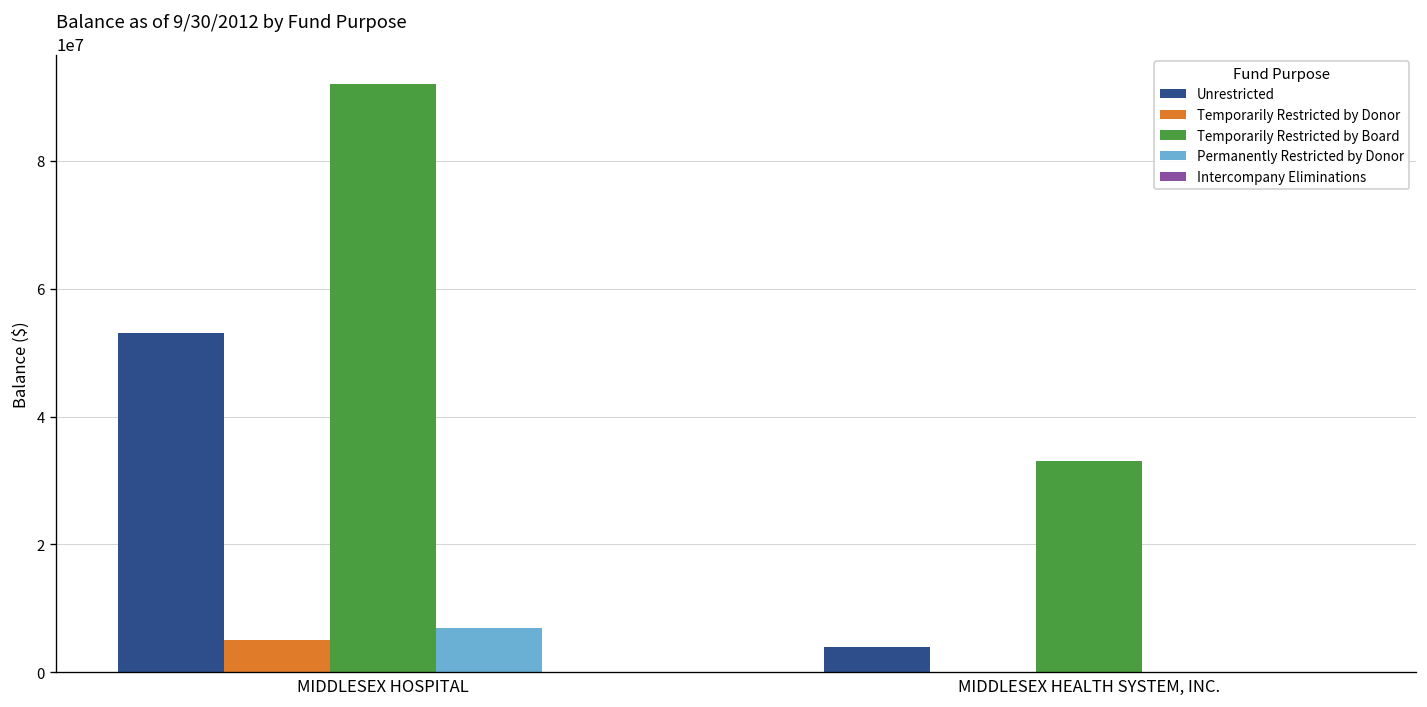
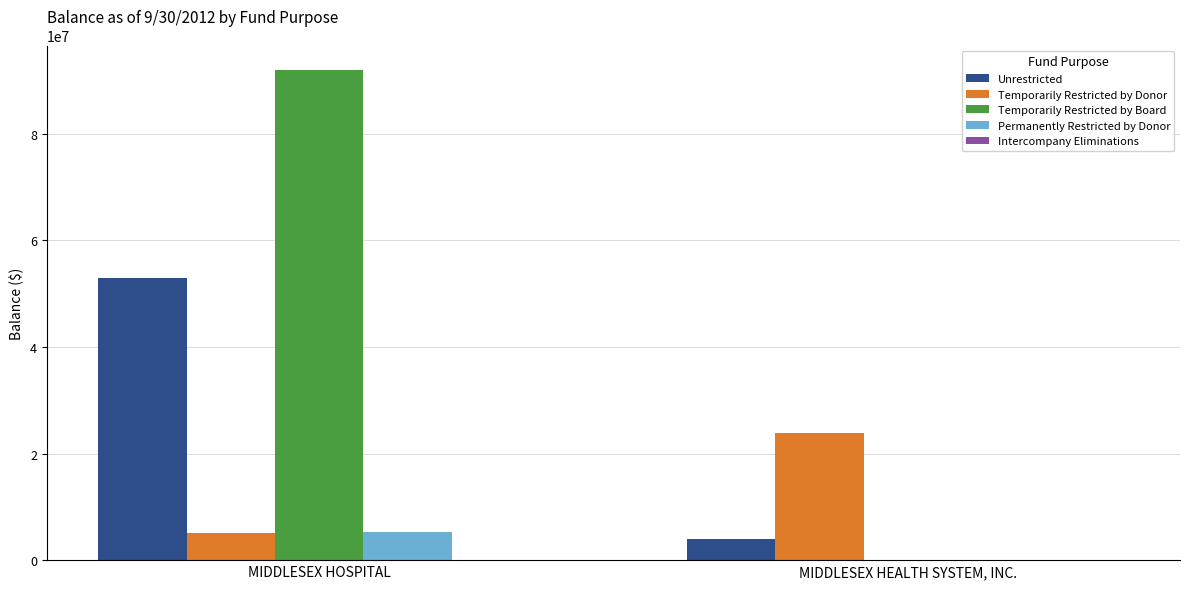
  {
    "Unrestricted": {
      "MIDDLESEX HOSPITAL": 53000000,
      "MIDDLESEX HEALTH SYSTEM, INC.": 4000000
    },
    "Temporarily Restricted by Donor": {
      "MIDDLESEX HOSPITAL": 5000000,
-     "MIDDLESEX HEALTH SYSTEM, INC.": 0
+     "MIDDLESEX HEALTH SYSTEM, INC.": 24000000
    },
    "Temporarily Restricted by Board": {
      "MIDDLESEX HOSPITAL": 92000000,
-     "MIDDLESEX HEALTH SYSTEM, INC.": 33000000
+     "MIDDLESEX HEALTH SYSTEM, INC.": 0
    },
    "Permanently Restricted by Donor": {
-     "MIDDLESEX HOSPITAL": 7000000,
+     "MIDDLESEX HOSPITAL": 5000000,
      "MIDDLESEX HEALTH SYSTEM, INC.": 0
    },
    "Intercompany Eliminations": {
      "MIDDLESEX HOSPITAL": 0,
      "MIDDLESEX HEALTH SYSTEM, INC.": 0
    }
  }
